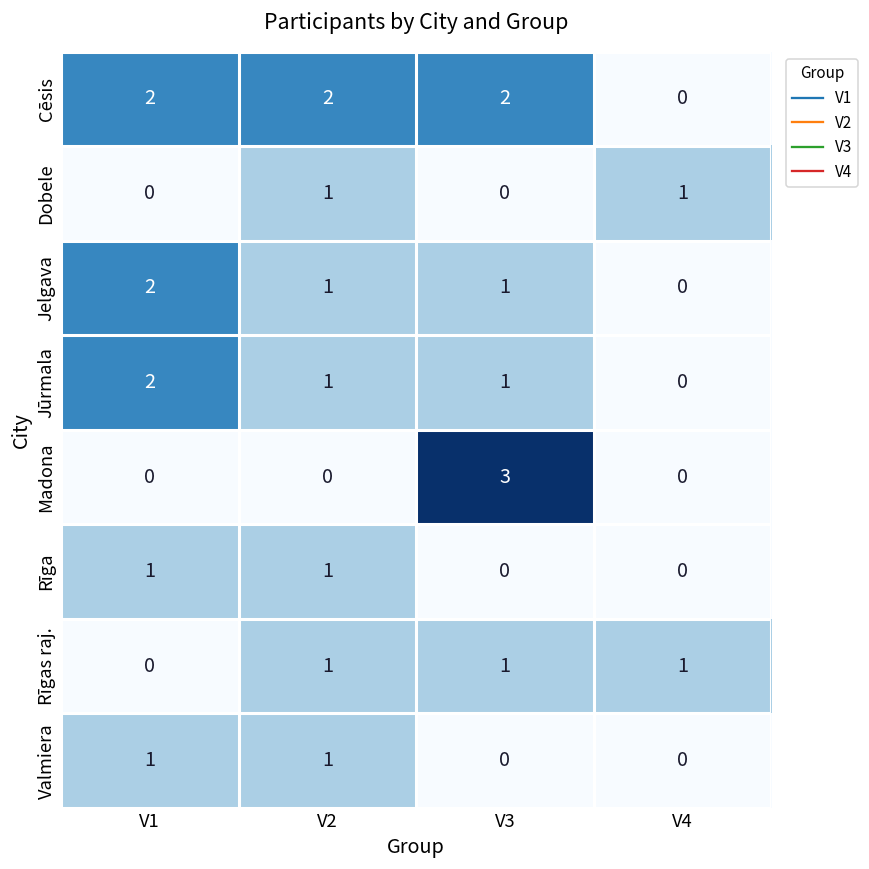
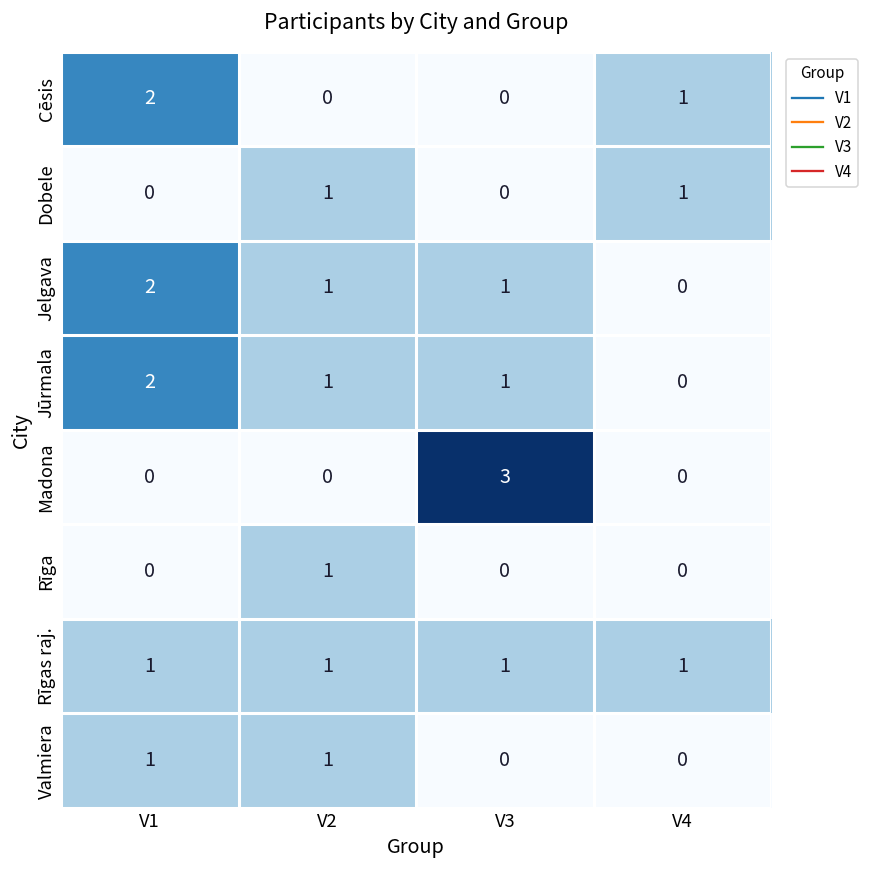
  {
    "Cēsis": {
      "V1": 2,
-     "V2": 2,
-     "V3": 2,
-     "V4": 0
+     "V2": 0,
+     "V3": 0,
+     "V4": 1
    },
    "Dobele": {
      "V1": 0,
      "V2": 1,
      "V3": 0,
      "V4": 1
    },
    "Jelgava": {
      "V1": 2,
      "V2": 1,
      "V3": 1,
      "V4": 0
    },
    "Jūrmala": {
      "V1": 2,
      "V2": 1,
      "V3": 1,
      "V4": 0
    },
    "Madona": {
      "V1": 0,
      "V2": 0,
      "V3": 3,
      "V4": 0
    },
    "Rīga": {
-     "V1": 1,
+     "V1": 0,
      "V2": 1,
      "V3": 0,
      "V4": 0
    },
    "Rīgas raj.": {
-     "V1": 0,
+     "V1": 1,
      "V2": 1,
      "V3": 1,
      "V4": 1
    },
    "Valmiera": {
      "V1": 1,
      "V2": 1,
      "V3": 0,
      "V4": 0
    }
  }
